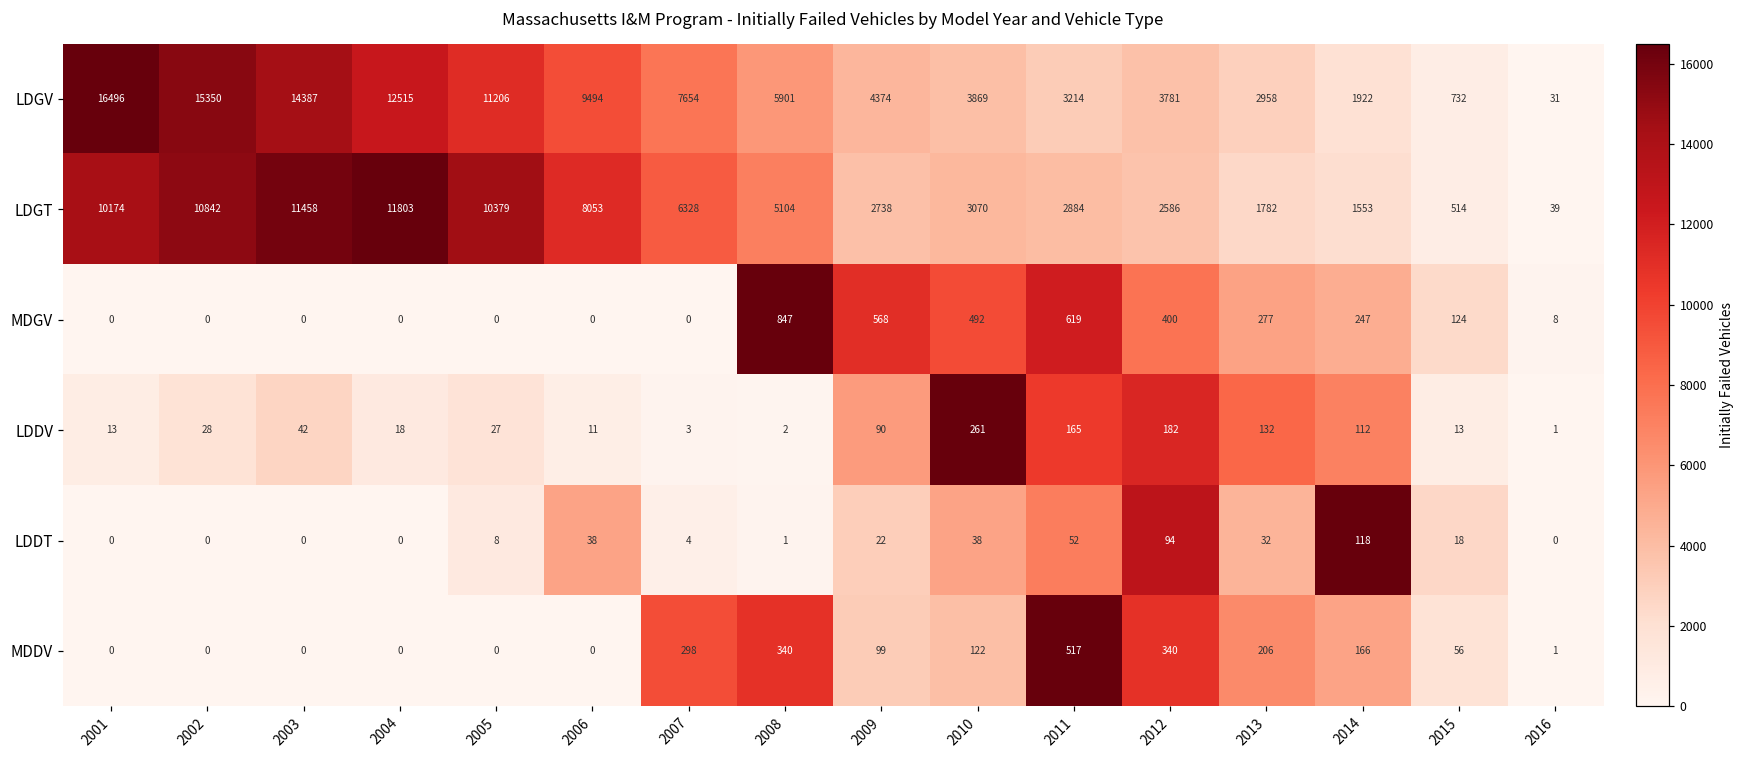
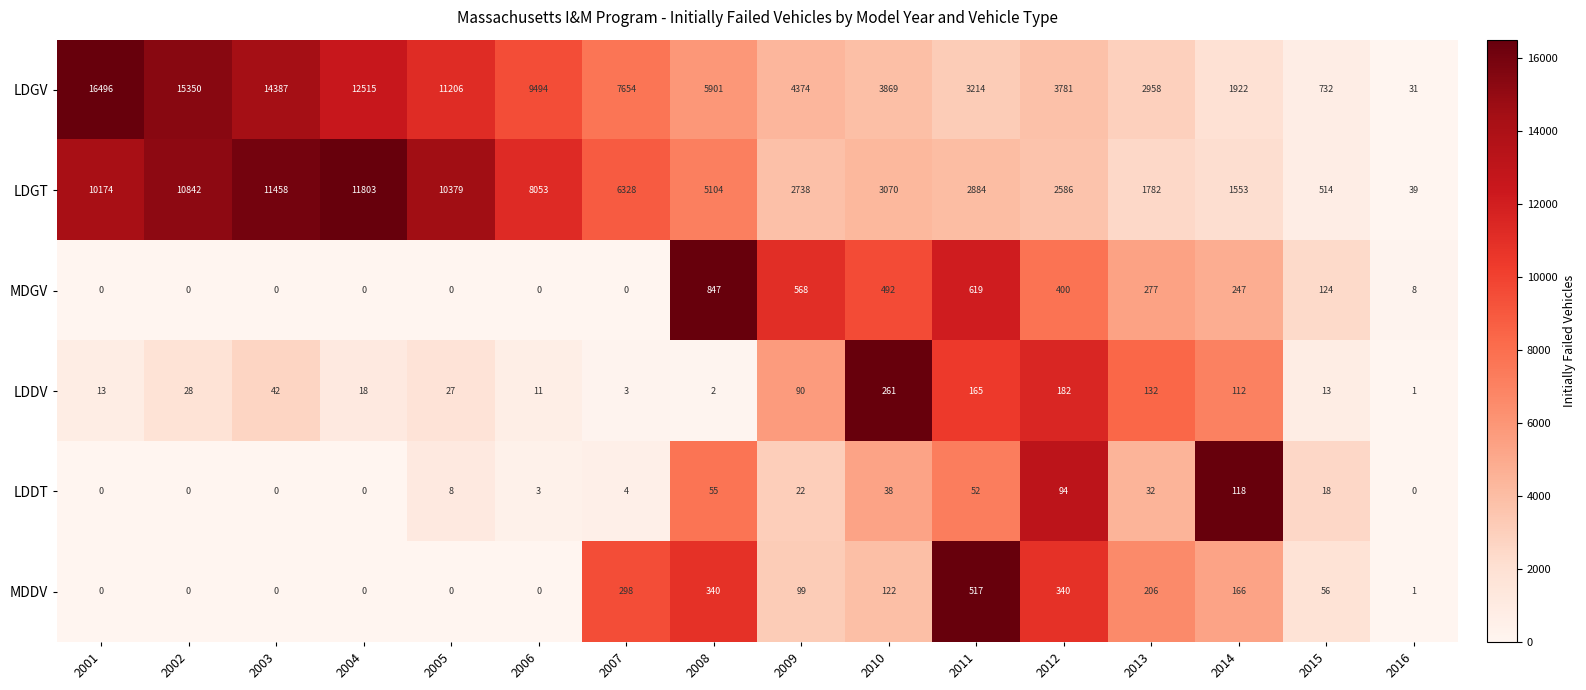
  {
    "LDGV": {
      "2001": 16496,
      "2002": 15350,
      "2003": 14387,
      "2004": 12515,
      "2005": 11206,
      "2006": 9494,
      "2007": 7654,
      "2008": 5901,
      "2009": 4374,
      "2010": 3869,
      "2011": 3214,
      "2012": 3781,
      "2013": 2958,
      "2014": 1922,
      "2015": 732,
      "2016": 31
    },
    "LDGT": {
      "2001": 10174,
      "2002": 10842,
      "2003": 11458,
      "2004": 11803,
      "2005": 10379,
      "2006": 8053,
      "2007": 6328,
      "2008": 5104,
      "2009": 2738,
      "2010": 3070,
      "2011": 2884,
      "2012": 2586,
      "2013": 1782,
      "2014": 1553,
      "2015": 514,
      "2016": 39
    },
    "MDGV": {
      "2001": 0,
      "2002": 0,
      "2003": 0,
      "2004": 0,
      "2005": 0,
      "2006": 0,
      "2007": 0,
      "2008": 847,
      "2009": 568,
      "2010": 492,
      "2011": 619,
      "2012": 400,
      "2013": 277,
      "2014": 247,
      "2015": 124,
      "2016": 8
    },
    "LDDV": {
      "2001": 13,
      "2002": 28,
      "2003": 42,
      "2004": 18,
      "2005": 27,
      "2006": 11,
      "2007": 3,
      "2008": 2,
      "2009": 90,
      "2010": 261,
      "2011": 165,
      "2012": 182,
      "2013": 132,
      "2014": 112,
      "2015": 13,
      "2016": 1
    },
    "LDDT": {
      "2001": 0,
      "2002": 0,
      "2003": 0,
      "2004": 0,
      "2005": 8,
-     "2006": 38,
+     "2006": 3,
      "2007": 4,
-     "2008": 1,
+     "2008": 55,
      "2009": 22,
      "2010": 38,
      "2011": 52,
      "2012": 94,
      "2013": 32,
      "2014": 118,
      "2015": 18,
      "2016": 0
    },
    "MDDV": {
      "2001": 0,
      "2002": 0,
      "2003": 0,
      "2004": 0,
      "2005": 0,
      "2006": 0,
      "2007": 298,
      "2008": 340,
      "2009": 99,
      "2010": 122,
      "2011": 517,
      "2012": 340,
      "2013": 206,
      "2014": 166,
      "2015": 56,
      "2016": 1
    }
  }
